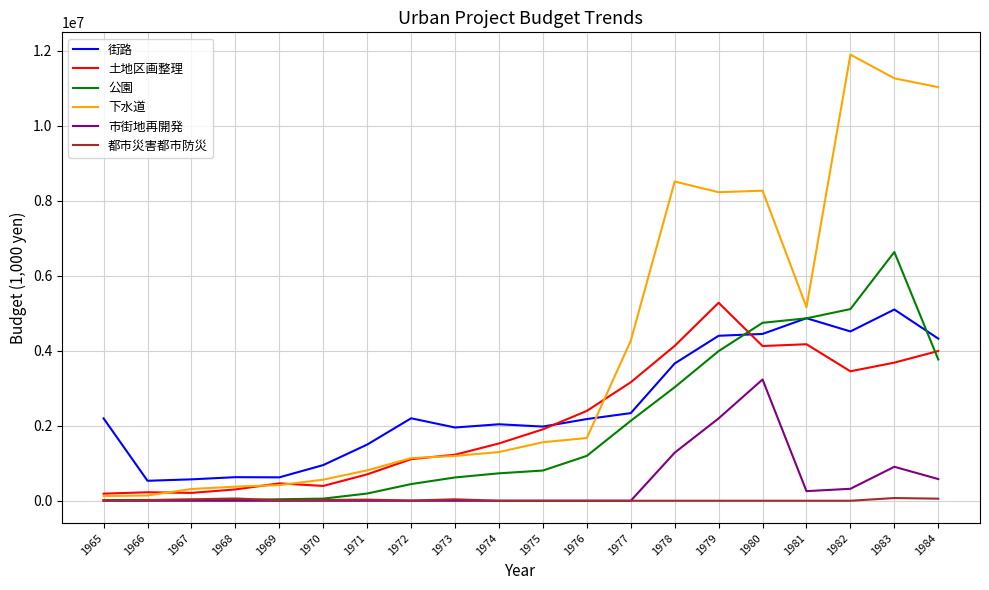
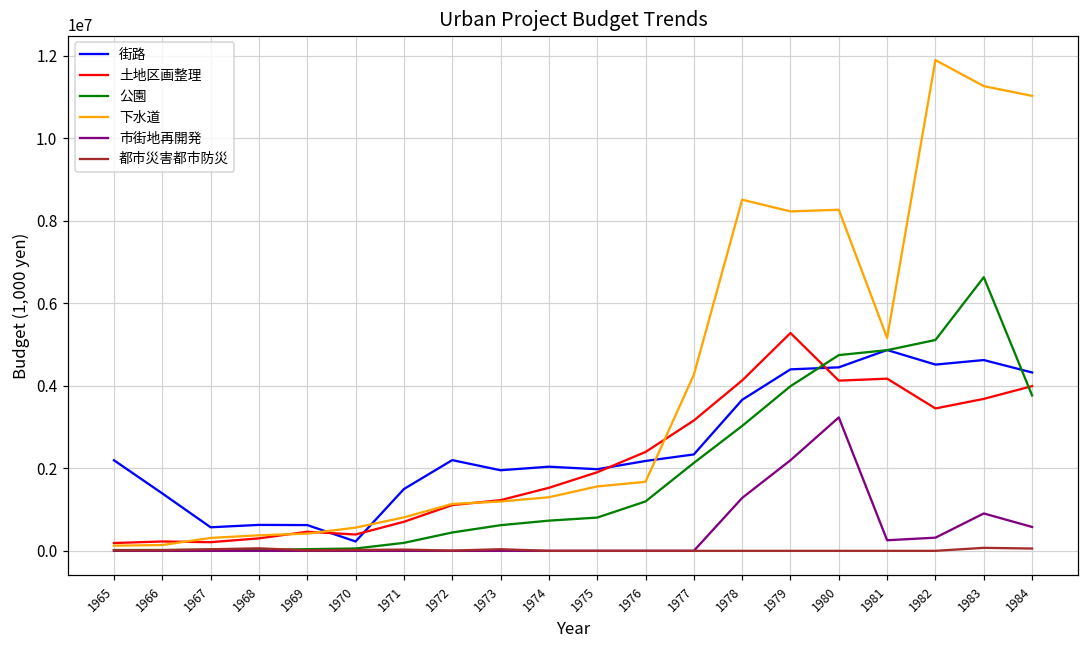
  {
    "街路": {
      "1965": 2200000,
-     "1966": 500000,
+     "1966": 1400000,
      "1967": 600000,
      "1968": 600000,
      "1969": 600000,
-     "1970": 1000000,
+     "1970": 200000,
      "1971": 1500000,
      "1972": 2200000,
      "1973": 2000000,
      "1974": 2000000,
      "1975": 2000000,
      "1976": 2200000,
      "1977": 2300000,
      "1978": 3700000,
      "1979": 4400000,
      "1980": 4400000,
      "1982": 4500000,
-     "1983": 5100000,
+     "1983": 4600000,
      "1984": 4300000
    },
    "土地区画整理": {
      "1966": 200000,
      "1967": 200000,
      "1968": 300000,
      "1970": 400000,
      "1971": 700000,
      "1974": 1500000,
      "1975": 1900000,
      "1976": 2400000,
      "1977": 3200000,
      "1978": 4100000,
      "1979": 5300000,
      "1980": 4100000,
      "1981": 4200000,
      "1982": 3500000,
      "1983": 3700000,
      "1984": 4000000
    },
    "公園": {
      "1971": 200000,
      "1972": 400000,
      "1973": 600000,
      "1974": 700000,
      "1975": 800000,
      "1976": 1200000,
      "1977": 2100000,
      "1978": 3000000,
      "1979": 4000000,
      "1980": 4700000,
      "1982": 5100000,
      "1983": 6600000,
      "1984": 3800000
    },
    "下水道": {
      "1966": 100000,
      "1967": 300000,
      "1968": 400000,
      "1970": 600000,
      "1971": 800000,
      "1974": 1300000,
      "1975": 1600000,
      "1976": 1700000,
      "1977": 4300000,
      "1978": 8500000,
      "1979": 8200000,
      "1980": 8300000,
      "1981": 5200000,
      "1982": 11900000,
      "1983": 11300000,
      "1984": 11000000
    },
    "市街地再開発": {
      "1978": 1300000,
      "1979": 2200000,
      "1980": 3200000,
      "1981": 300000,
      "1982": 300000,
      "1983": 900000,
      "1984": 600000
    },
    "都市災害都市防災": {
      "1978": 0,
      "1979": 0,
      "1980": 0,
      "1981": 0,
      "1982": 0,
      "1983": 100000,
      "1984": 100000
    }
  }
